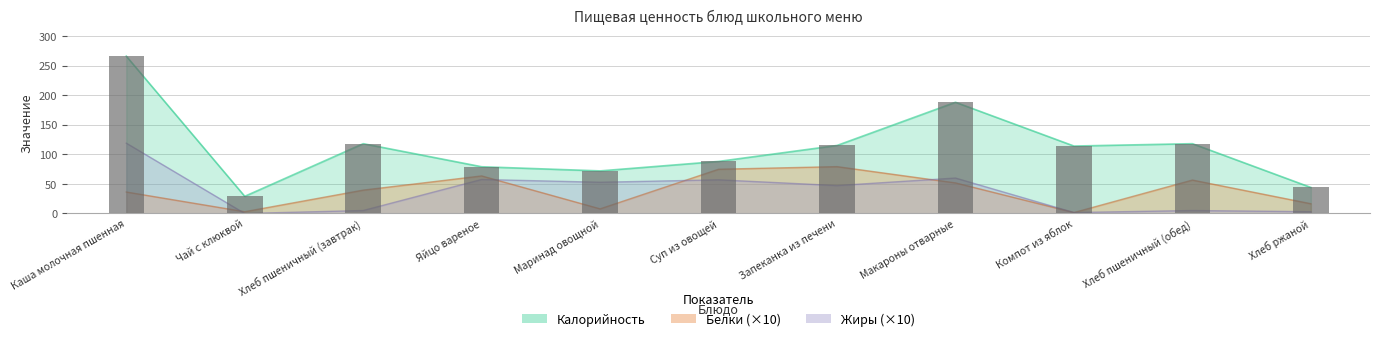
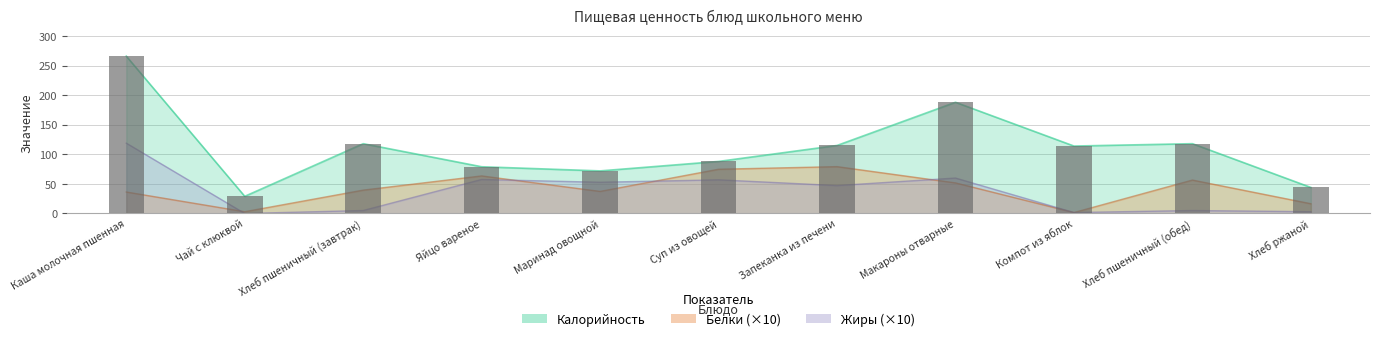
  {
    "Белки (×10)": {
      "Каша молочная пшенная": 40,
      "Хлеб пшеничный (завтрак)": 40,
      "Яйцо вареное": 60,
-     "Маринад овощной": 10,
+     "Маринад овощной": 40,
      "Суп из овощей": 70,
      "Запеканка из печени": 80,
      "Макароны отварные": 50,
      "Хлеб пшеничный (обед)": 60,
      "Хлеб ржаной": 20
    }
  }
